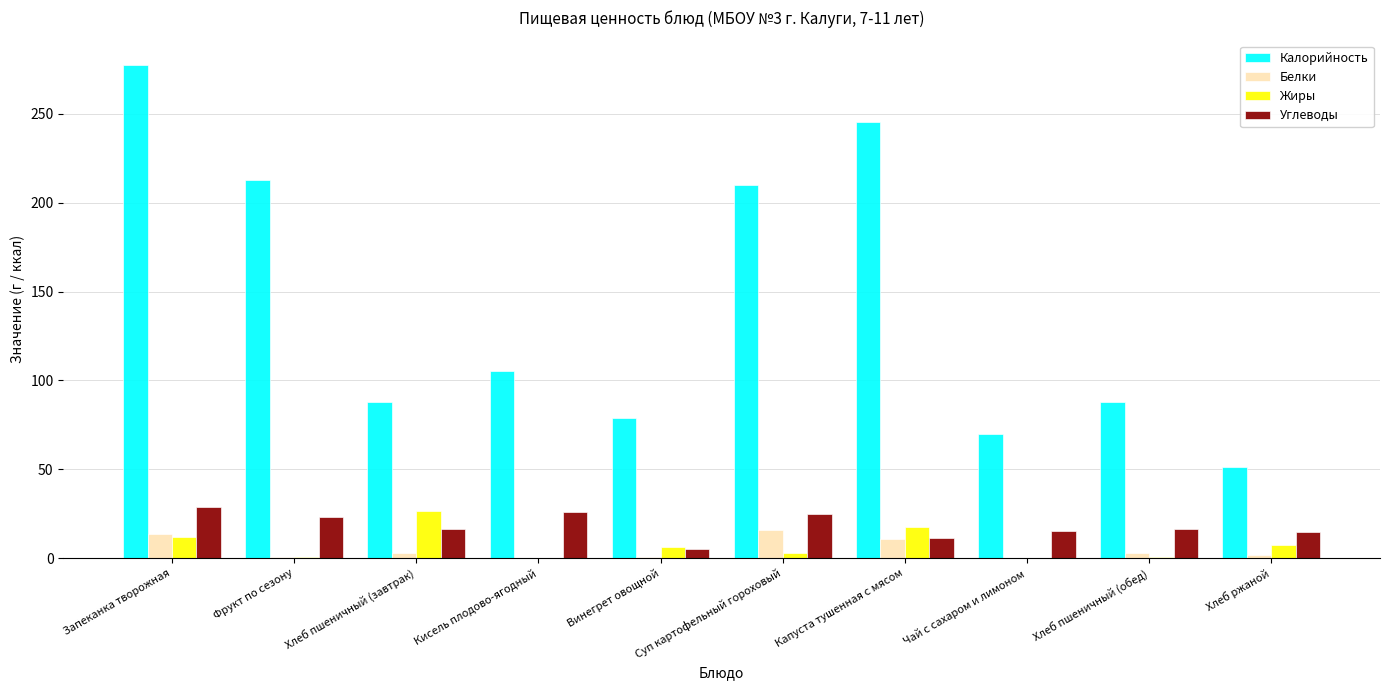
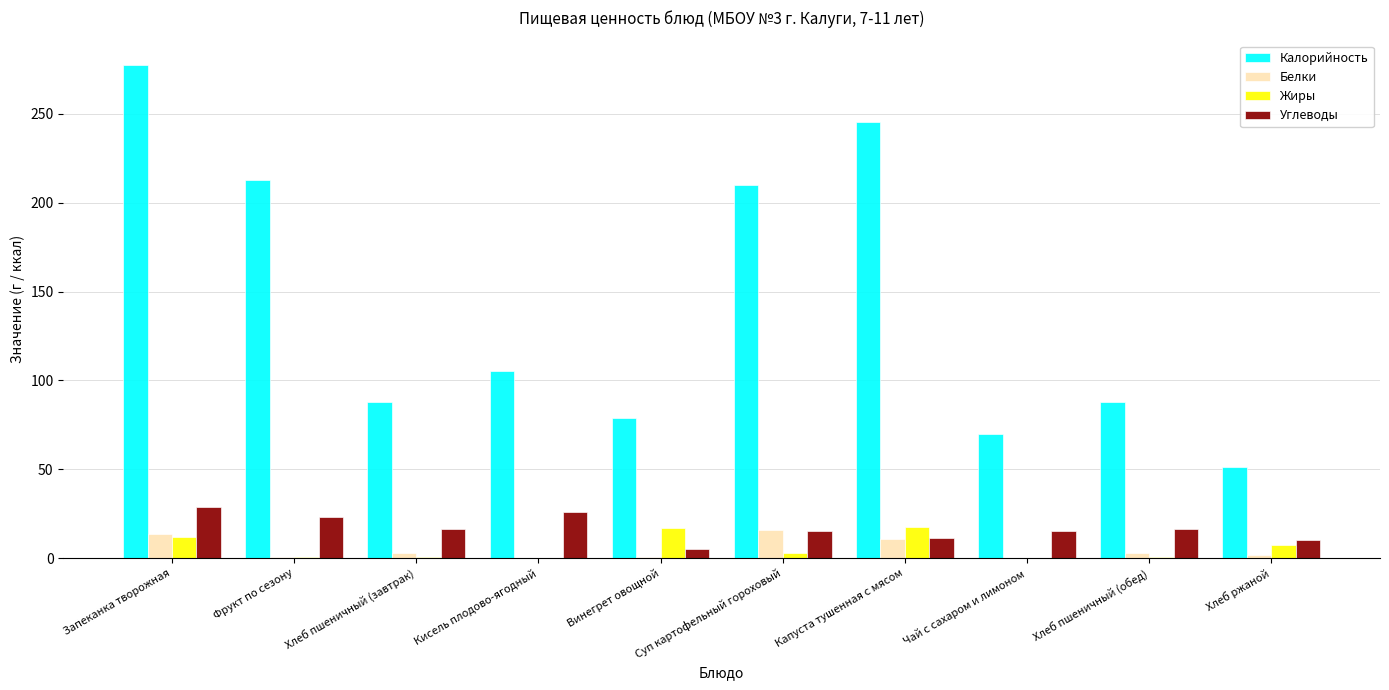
  {
    "Калорийность": {
      "Запеканка творожная": 277,
      "Фрукт по сезону": 213,
      "Хлеб пшеничный (завтрак)": 88,
      "Кисель плодово-ягодный": 105,
      "Винегрет овощной": 79,
      "Суп картофельный гороховый": 210,
      "Капуста тушенная с мясом": 245,
      "Чай с сахаром и лимоном": 70,
      "Хлеб пшеничный (обед)": 88,
      "Хлеб ржаной": 51
    },
    "Белки": {
      "Запеканка творожная": 14,
      "Хлеб пшеничный (завтрак)": 3,
      "Суп картофельный гороховый": 16,
      "Капуста тушенная с мясом": 11,
      "Хлеб пшеничный (обед)": 3,
      "Хлеб ржаной": 2
    },
    "Жиры": {
      "Запеканка творожная": 12,
-     "Хлеб пшеничный (завтрак)": 27,
+     "Хлеб пшеничный (завтрак)": 1,
      "Кисель плодово-ягодный": 0,
-     "Винегрет овощной": 6,
+     "Винегрет овощной": 17,
      "Суп картофельный гороховый": 3,
      "Капуста тушенная с мясом": 17,
      "Хлеб ржаной": 7
    },
    "Углеводы": {
      "Запеканка творожная": 29,
      "Фрукт по сезону": 23,
      "Хлеб пшеничный (завтрак)": 16,
      "Кисель плодово-ягодный": 26,
      "Винегрет овощной": 5,
-     "Суп картофельный гороховый": 25,
+     "Суп картофельный гороховый": 16,
      "Капуста тушенная с мясом": 11,
      "Чай с сахаром и лимоном": 15,
      "Хлеб пшеничный (обед)": 16,
-     "Хлеб ржаной": 15
+     "Хлеб ржаной": 10
    }
  }
